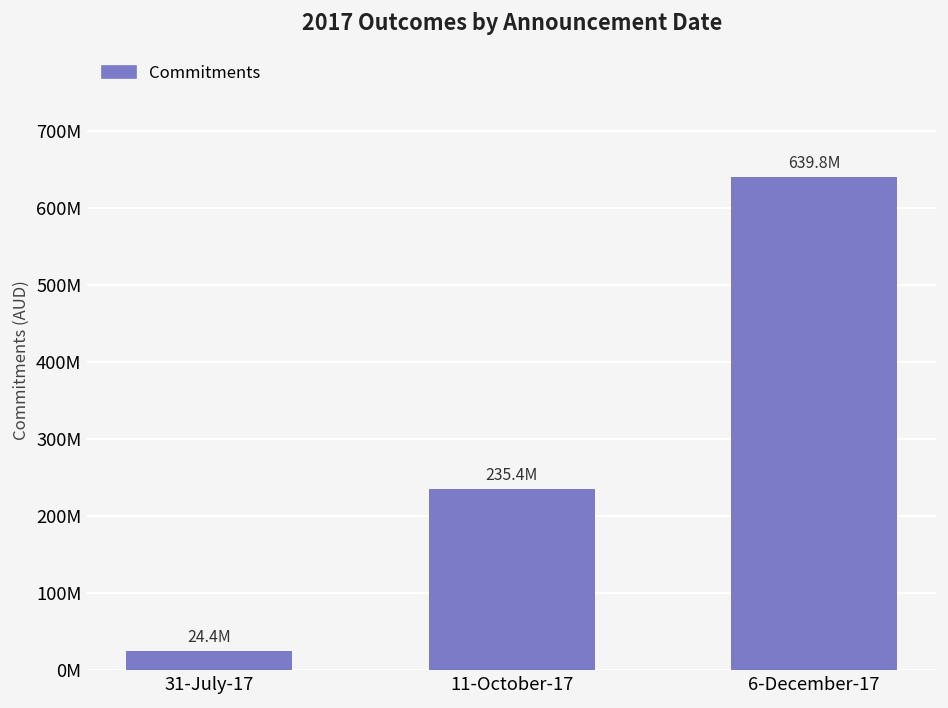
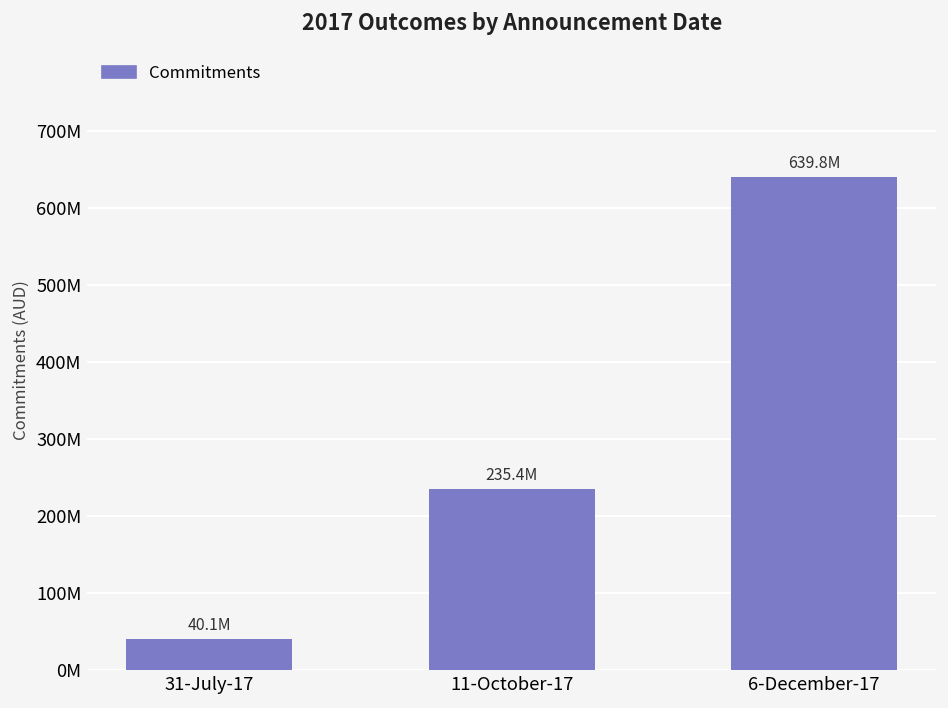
  {
-   "31-July-17": "24.4M",
+   "31-July-17": "40.1M",
    "11-October-17": "235.4M",
    "6-December-17": "639.8M"
  }
